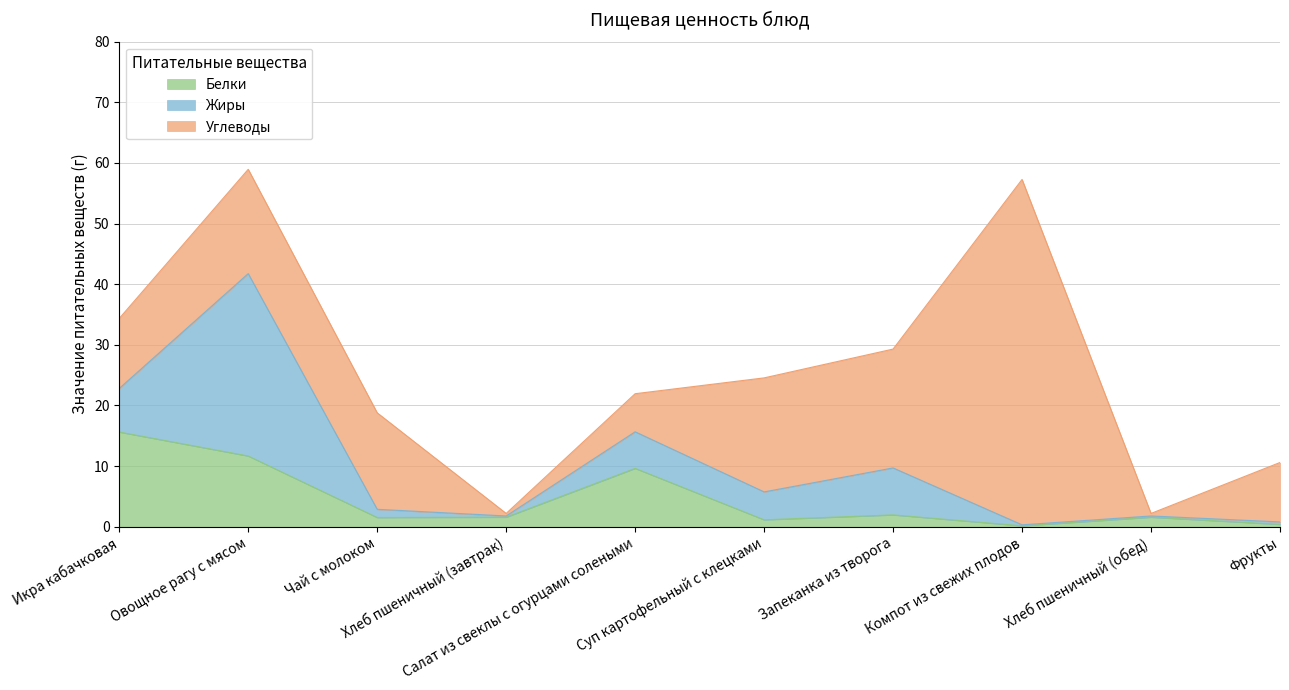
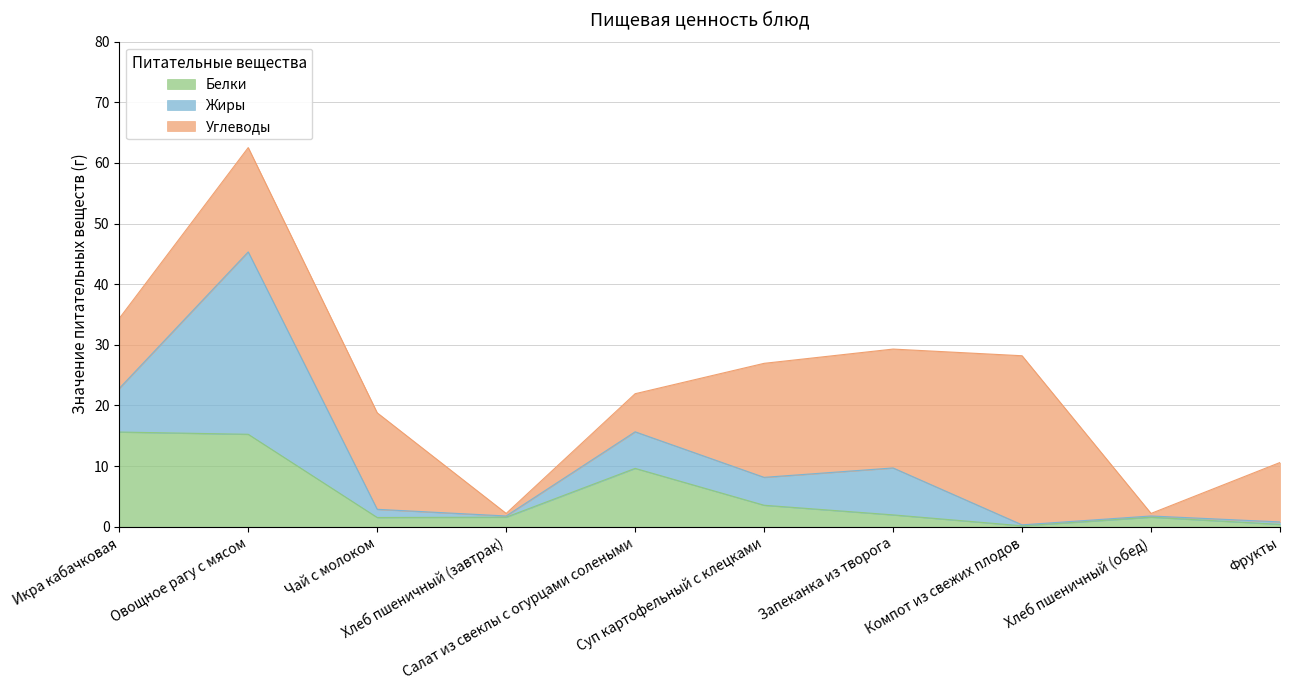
  {
    "Белки": {
      "Икра кабачковая": 16,
-     "Овощное рагу с мясом": 12,
+     "Овощное рагу с мясом": 15,
      "Чай с молоком": 2,
      "Салат из свеклы с огурцами солеными": 10,
-     "Суп картофельный с клецками": 1,
+     "Суп картофельный с клецками": 4,
      "Запеканка из творога": 2
    },
    "Жиры": {
      "Икра кабачковая": 7,
      "Овощное рагу с мясом": 30,
      "Чай с молоком": 1,
      "Салат из свеклы с огурцами солеными": 6,
      "Суп картофельный с клецками": 5,
      "Запеканка из творога": 8
    },
    "Углеводы": {
      "Икра кабачковая": 12,
      "Овощное рагу с мясом": 17,
      "Чай с молоком": 16,
      "Хлеб пшеничный (завтрак)": 0,
      "Салат из свеклы с огурцами солеными": 6,
      "Суп картофельный с клецками": 19,
      "Запеканка из творога": 20,
-     "Компот из свежих плодов": 57,
+     "Компот из свежих плодов": 28,
      "Хлеб пшеничный (обед)": 0,
      "Фрукты": 10
    }
  }
